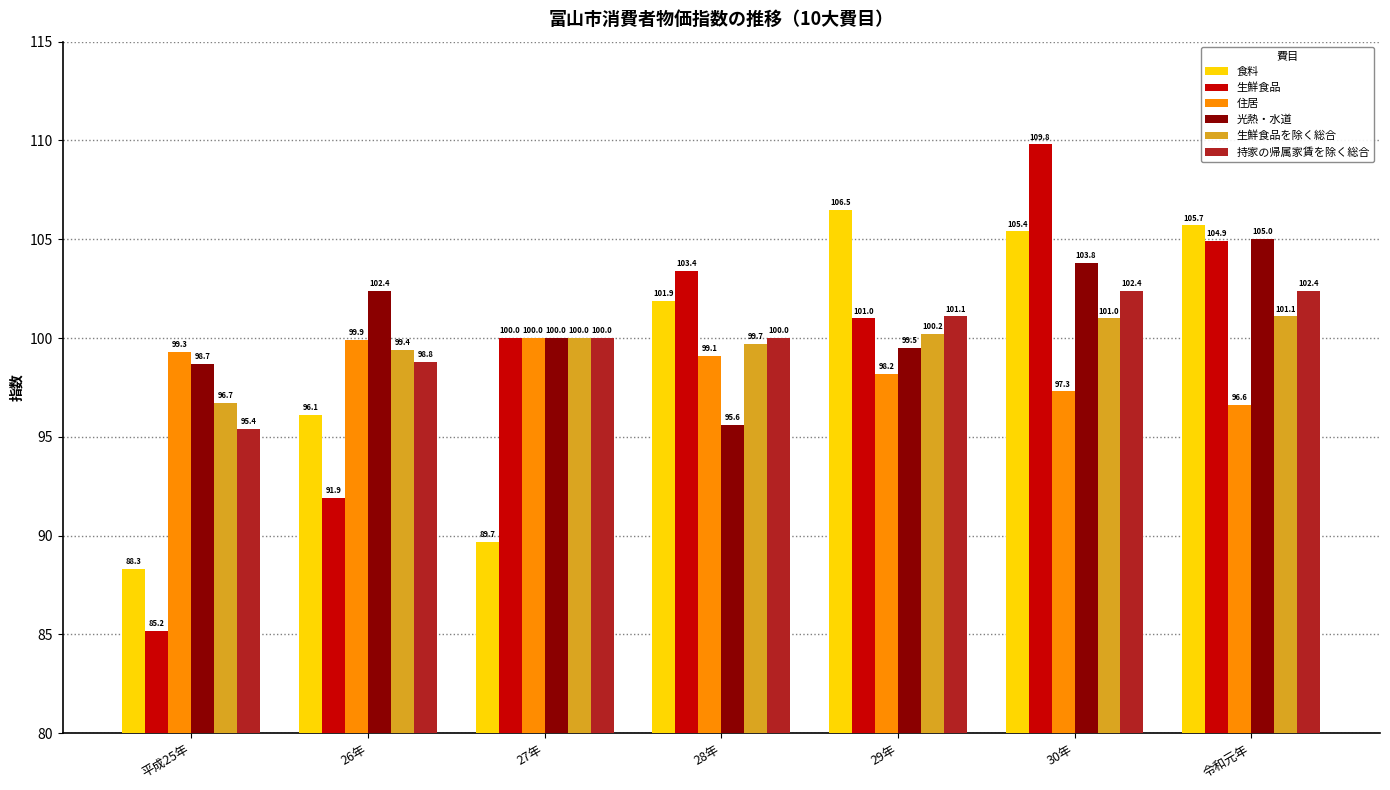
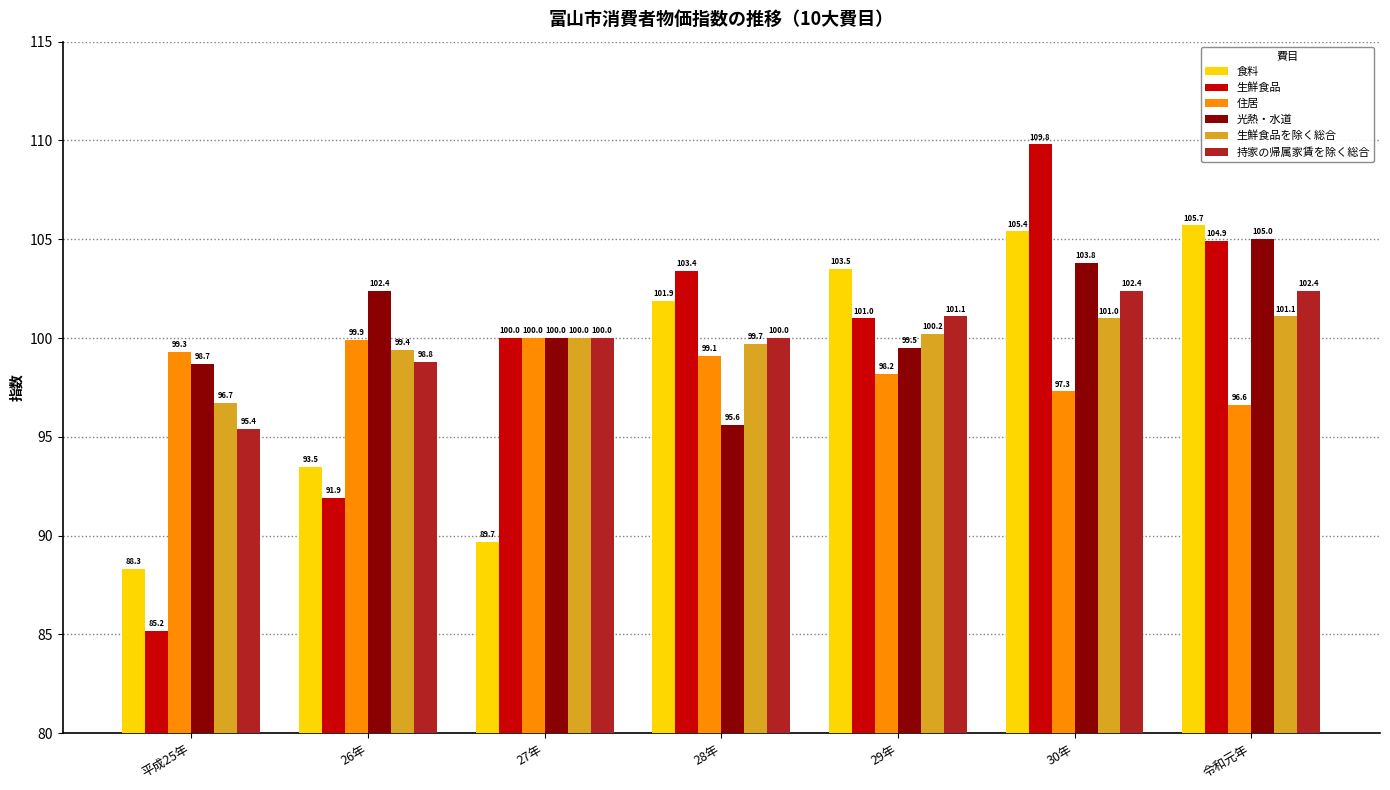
  {
    "食料": {
      "平成25年": 88.3,
-     "26年": 96.1,
+     "26年": 93.5,
      "27年": 89.7,
      "28年": 101.9,
-     "29年": 106.5,
+     "29年": 103.5,
      "30年": 105.4,
      "令和元年": 105.7
    },
    "光熱・水道": {
      "平成25年": 98.7,
      "26年": 102.4,
      "27年": 100.0,
      "28年": 95.6,
      "29年": 99.5,
      "30年": 103.8,
      "令和元年": 105.0
    }
  }
